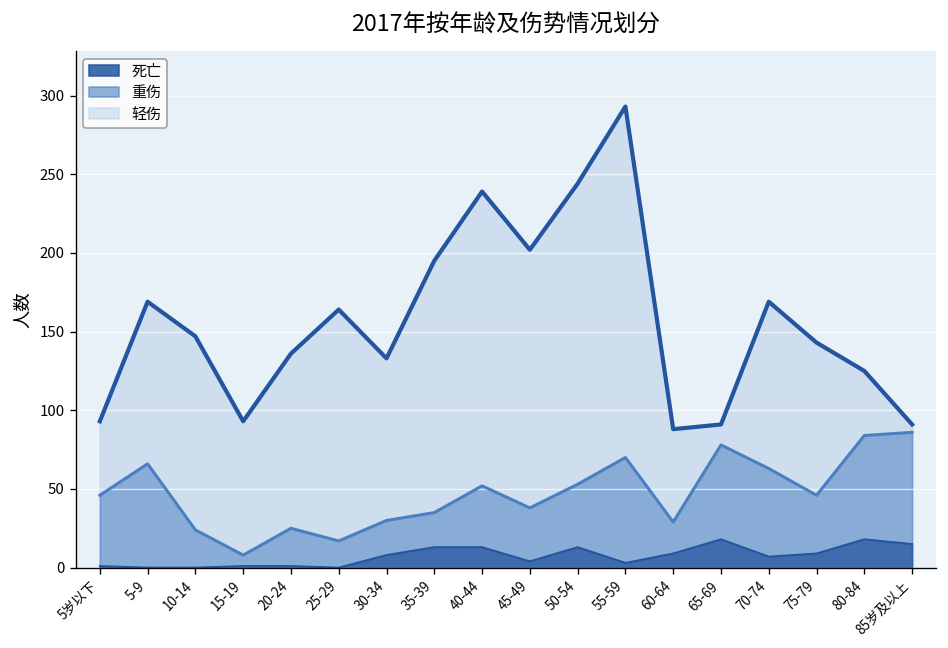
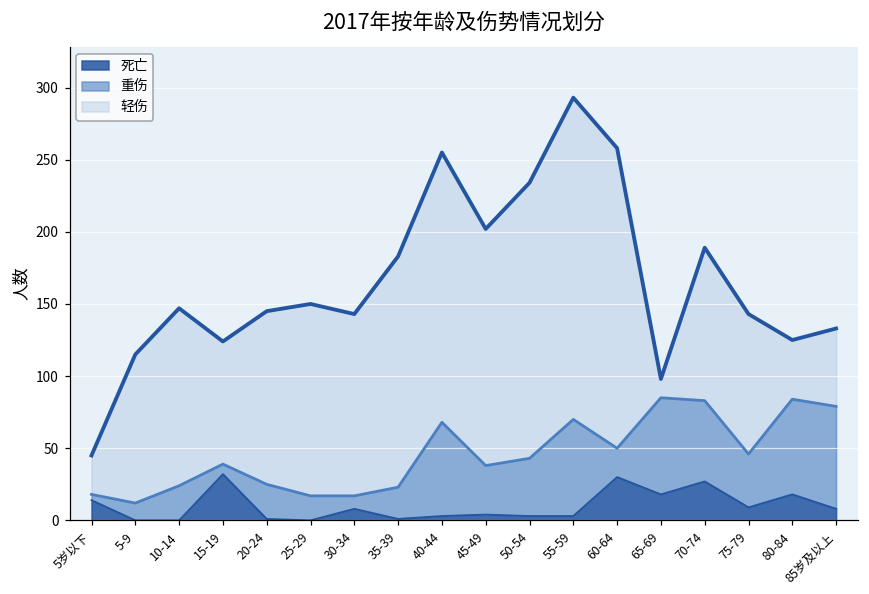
  {
    "死亡": {
-     "5岁以下": 1,
+     "5岁以下": 14,
      "5-9": 0,
      "10-14": 0,
-     "15-19": 1,
+     "15-19": 32,
      "20-24": 1,
      "25-29": 0,
      "30-34": 8,
-     "35-39": 13,
-     "40-44": 13,
+     "35-39": 1,
+     "40-44": 3,
      "45-49": 4,
-     "50-54": 13,
+     "50-54": 3,
      "55-59": 3,
-     "60-64": 9,
+     "60-64": 30,
      "65-69": 18,
-     "70-74": 7,
+     "70-74": 27,
      "75-79": 9,
      "80-84": 18,
-     "85岁及以上": 15
+     "85岁及以上": 8
    },
    "重伤": {
-     "5岁以下": 45,
-     "5-9": 66,
+     "5岁以下": 4,
+     "5-9": 12,
      "10-14": 24,
      "15-19": 7,
      "20-24": 24,
      "25-29": 17,
-     "30-34": 22,
+     "30-34": 9,
      "35-39": 22,
-     "40-44": 39,
+     "40-44": 65,
      "45-49": 34,
      "50-54": 40,
      "55-59": 67,
      "60-64": 20,
-     "65-69": 60,
+     "65-69": 67,
      "70-74": 56,
      "75-79": 37,
      "80-84": 66,
      "85岁及以上": 71
    },
    "轻伤": {
-     "5岁以下": 47,
+     "5岁以下": 27,
      "5-9": 103,
      "10-14": 123,
      "15-19": 85,
-     "20-24": 111,
-     "25-29": 147,
-     "30-34": 103,
+     "20-24": 120,
+     "25-29": 133,
+     "30-34": 126,
      "35-39": 160,
      "40-44": 187,
      "45-49": 164,
      "50-54": 191,
      "55-59": 223,
-     "60-64": 59,
+     "60-64": 208,
      "65-69": 13,
      "70-74": 106,
      "75-79": 97,
      "80-84": 41,
-     "85岁及以上": 5
+     "85岁及以上": 54
    }
  }
